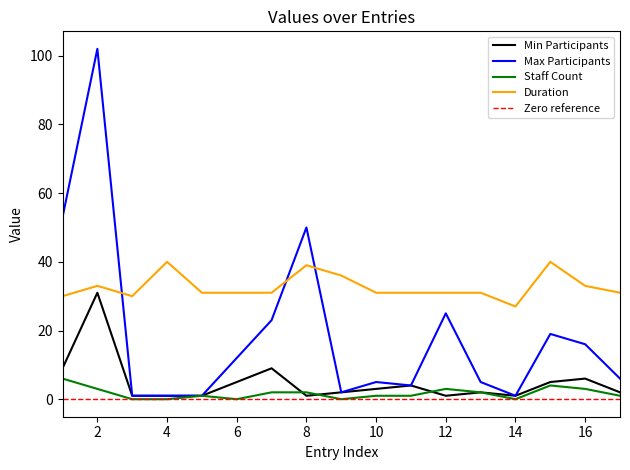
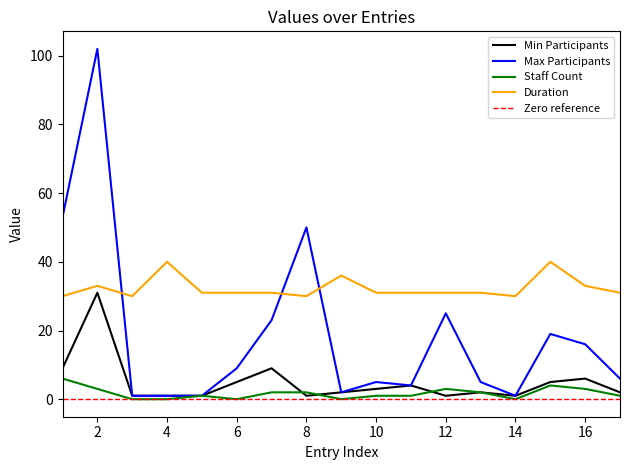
  {
    "Min Participants": {
      "2": 31,
      "6": 5,
      "8": 1,
      "10": 3,
      "12": 1,
      "16": 6
    },
    "Max Participants": {
      "2": 102,
-     "6": 12,
+     "6": 9,
      "8": 50,
      "10": 5,
      "12": 25,
      "16": 16
    },
    "Staff Count": {
      "2": 3,
      "4": 0,
      "6": 0,
      "8": 2,
      "10": 1,
      "12": 3,
      "14": 0,
      "16": 3
    },
    "Duration": {
      "2": 33,
      "4": 40,
      "6": 31,
-     "8": 39,
+     "8": 30,
      "10": 31,
      "12": 31,
-     "14": 27,
+     "14": 30,
      "16": 33
    }
  }
